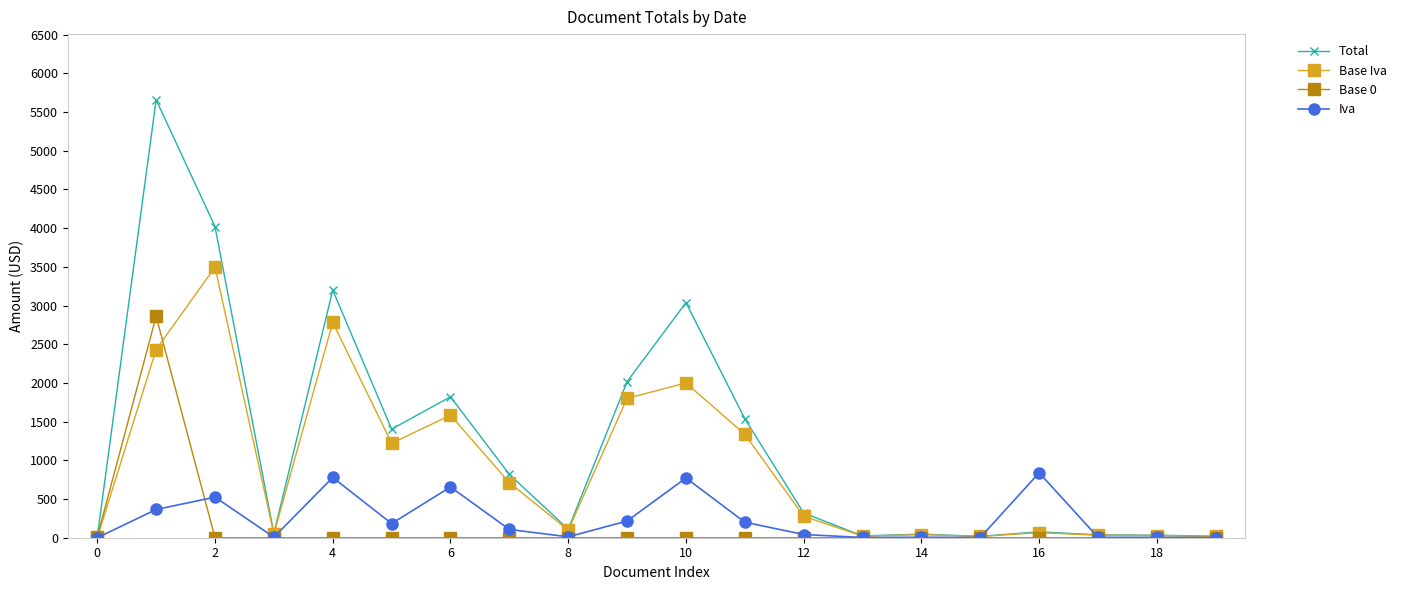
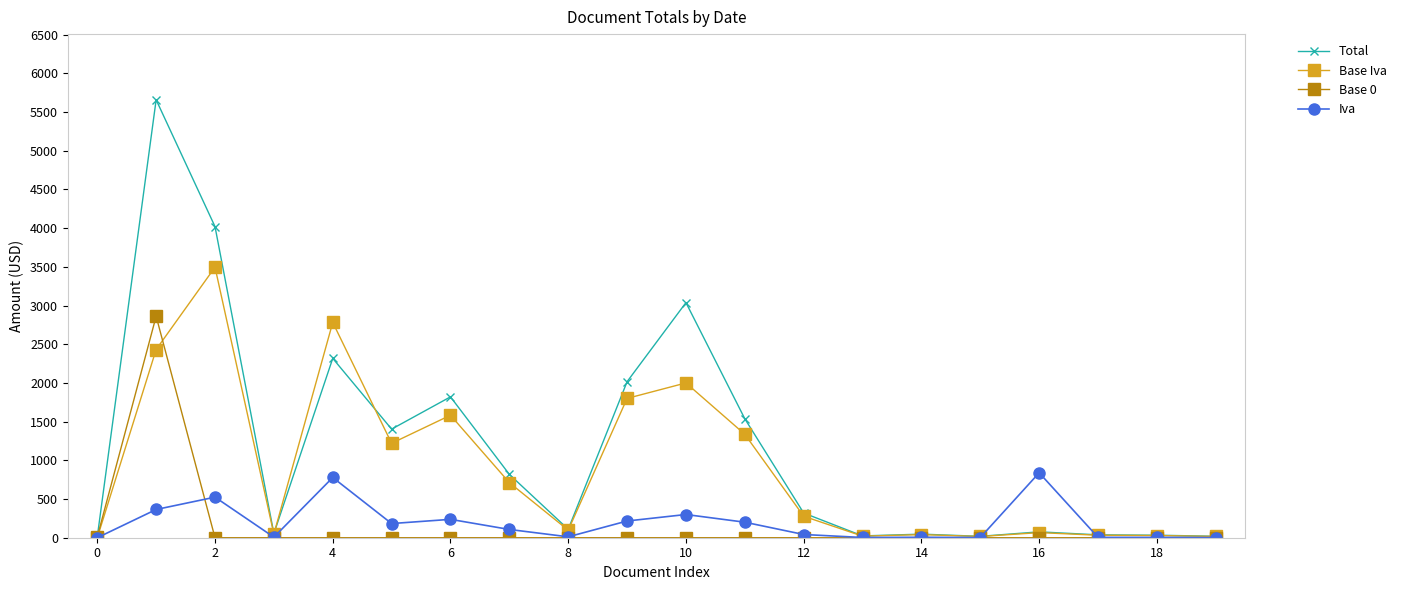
  {
    "Total": {
      "2": 4000,
-     "4": 3200,
+     "4": 2300,
      "6": 1800,
      "10": 3000,
      "12": 300
    },
    "Iva": {
      "2": 500,
      "4": 800,
-     "6": 700,
-     "10": 800,
+     "6": 200,
+     "10": 300,
      "12": 0,
      "16": 800
    }
  }
